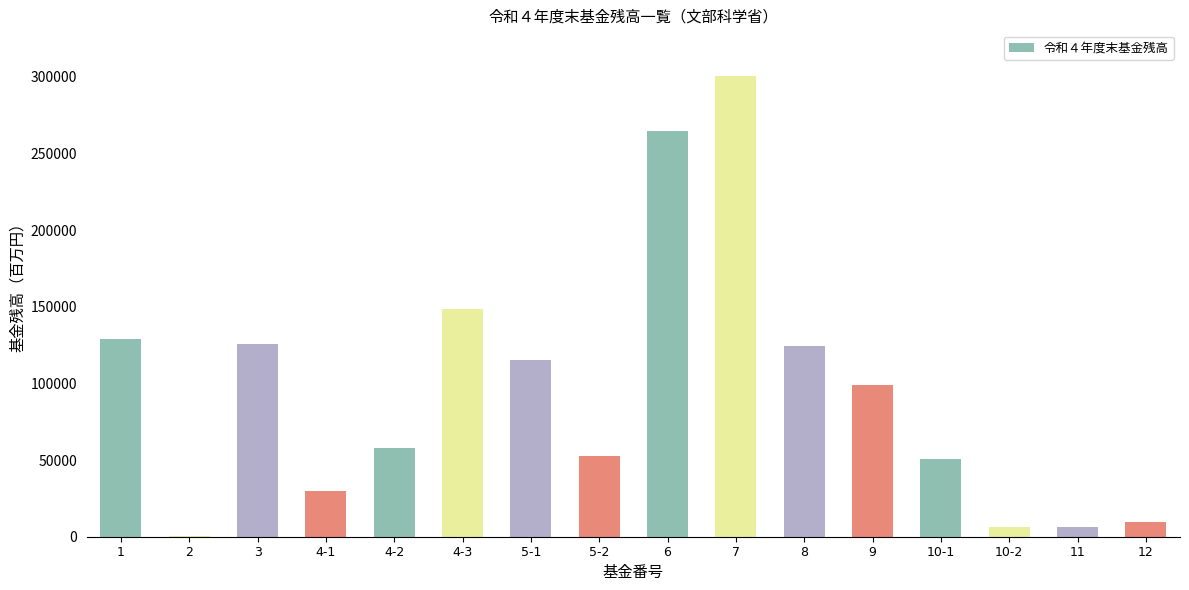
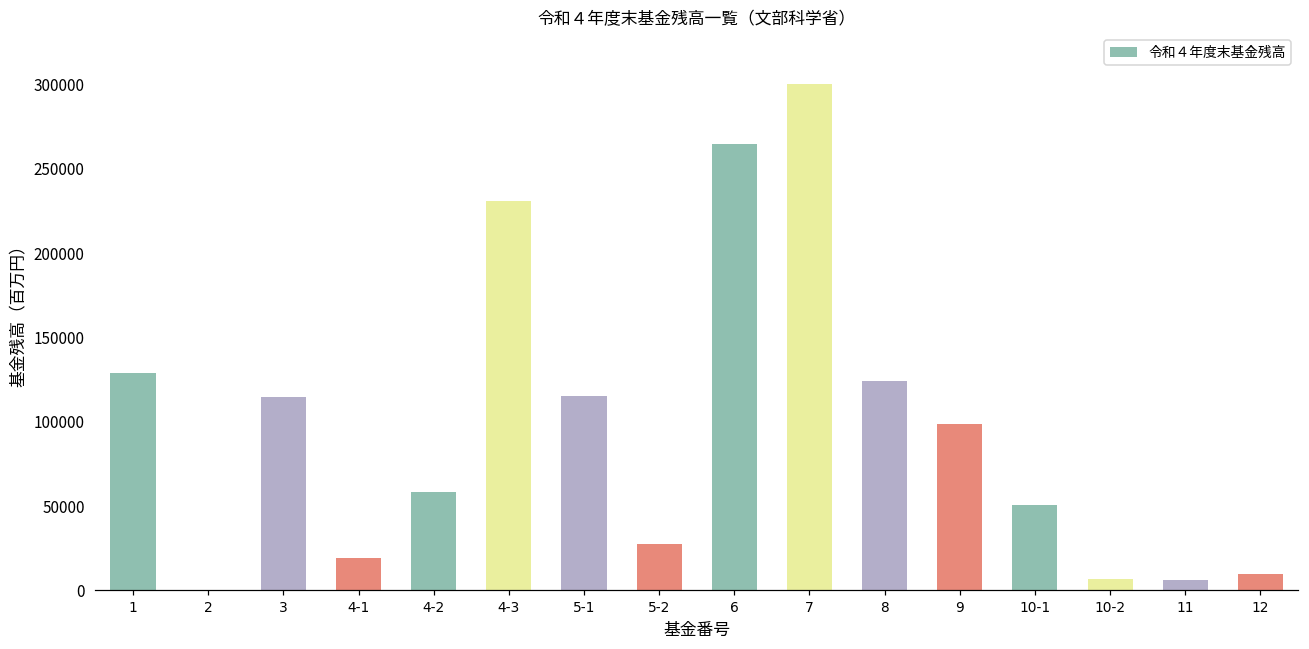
  {
    "1": 129000,
-   "3": 126000,
-   "4-1": 30000,
+   "3": 115000,
+   "4-1": 19000,
    "4-2": 58000,
-   "4-3": 148000,
+   "4-3": 231000,
    "5-1": 116000,
-   "5-2": 53000,
+   "5-2": 28000,
    "6": 265000,
    "7": 300000,
    "8": 124000,
    "9": 99000,
    "10-1": 51000,
    "10-2": 7000,
    "11": 6000,
    "12": 10000
  }
